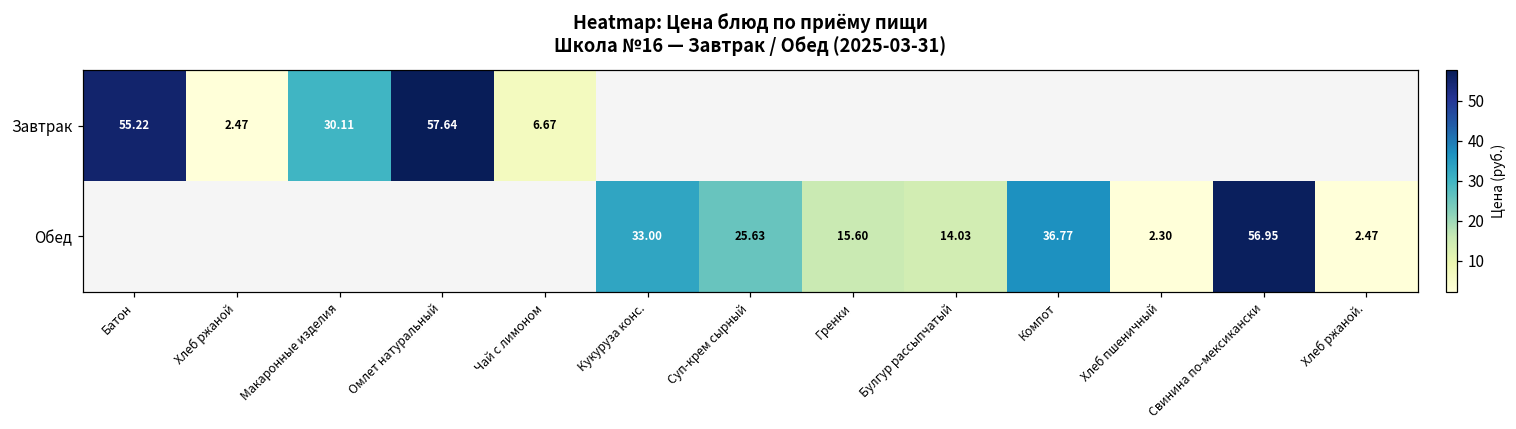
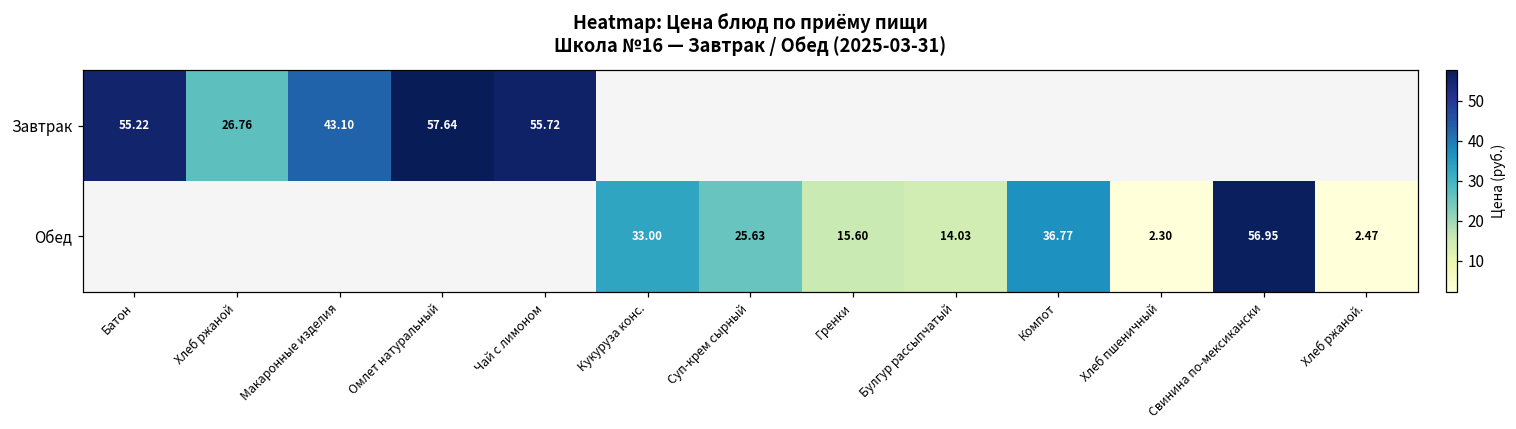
  {
    "Завтрак": {
      "Батон": 55.22,
-     "Хлеб ржаной": 2.47,
-     "Макаронные изделия": 30.11,
+     "Хлеб ржаной": 26.76,
+     "Макаронные изделия": 43.10,
      "Омлет натуральный": 57.64,
-     "Чай с лимоном": 6.67
+     "Чай с лимоном": 55.72
    },
    "Обед": {
      "Кукуруза конс.": 33.00,
      "Суп-крем сырный": 25.63,
      "Гренки": 15.60,
      "Булгур рассыпчатый": 14.03,
      "Компот": 36.77,
      "Хлеб пшеничный": 2.30,
      "Свинина по-мексикански": 56.95,
      "Хлеб ржаной.": 2.47
    }
  }
